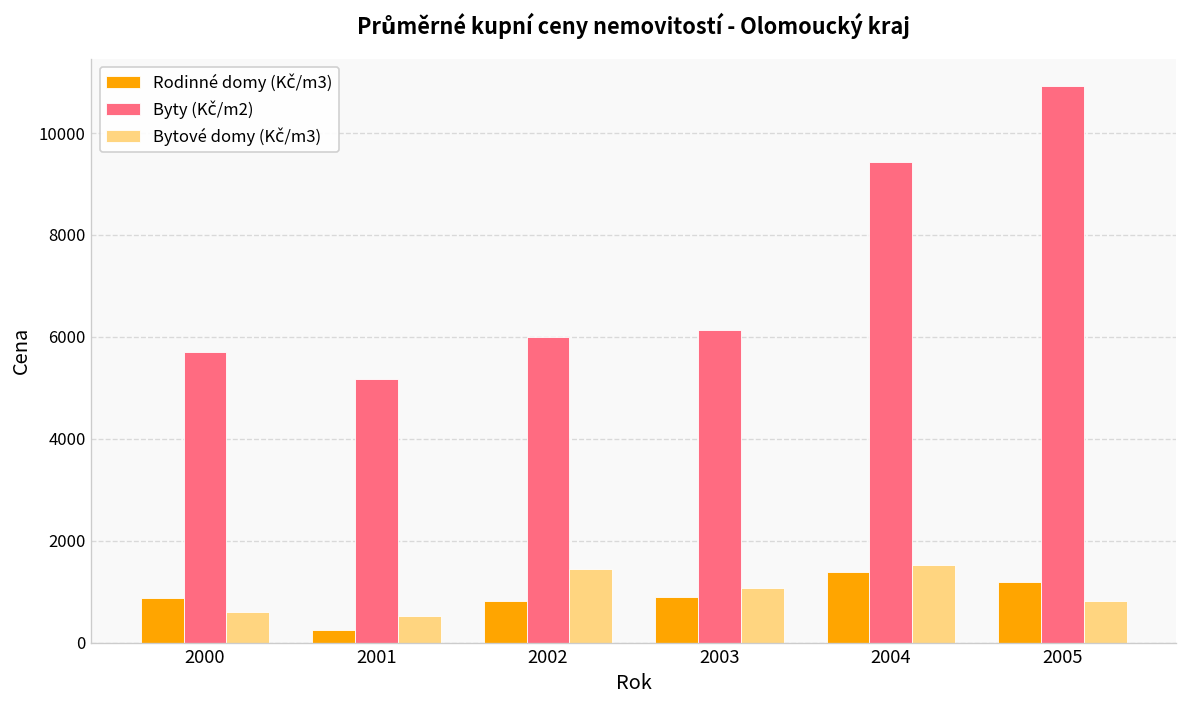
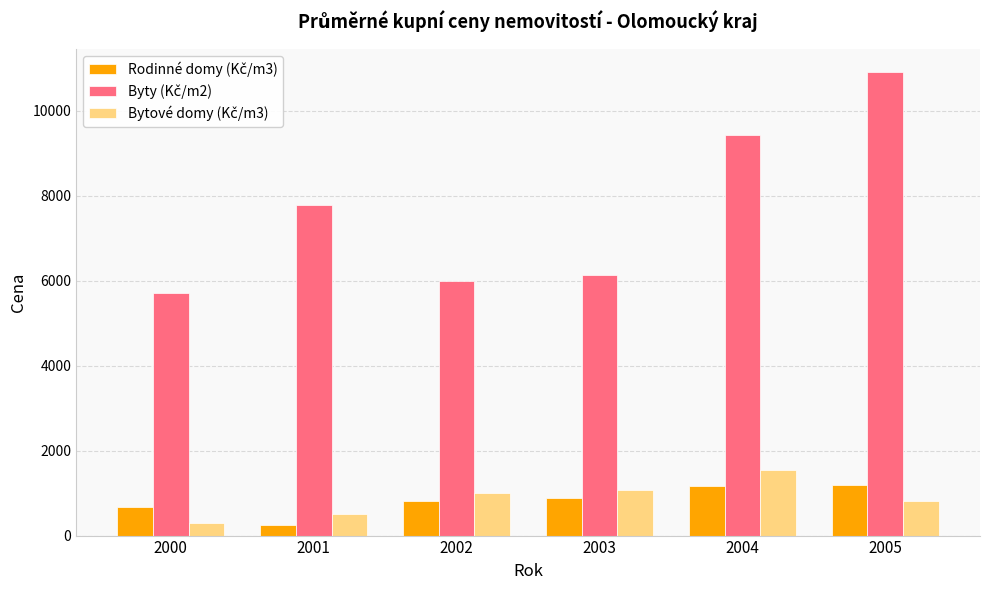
  {
    "Rodinné domy (Kč/m3)": {
-     "2000": 900,
+     "2000": 700,
      "2001": 300,
      "2002": 800,
      "2003": 900,
-     "2004": 1400,
+     "2004": 1200,
      "2005": 1200
    },
    "Byty (Kč/m2)": {
      "2000": 5700,
-     "2001": 5200,
+     "2001": 7800,
      "2002": 6000,
      "2003": 6100,
      "2004": 9400,
      "2005": 10900
    },
    "Bytové domy (Kč/m3)": {
-     "2000": 600,
+     "2000": 300,
      "2001": 500,
-     "2002": 1500,
+     "2002": 1000,
      "2003": 1100,
      "2004": 1500,
      "2005": 800
    }
  }
